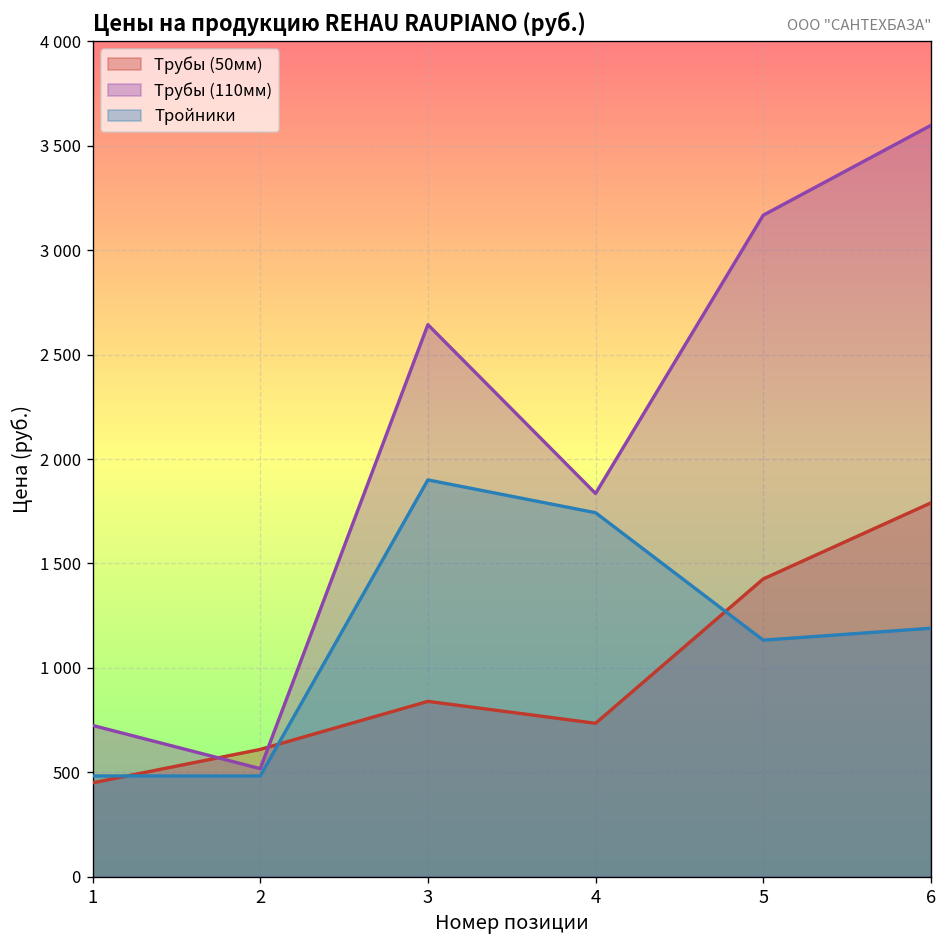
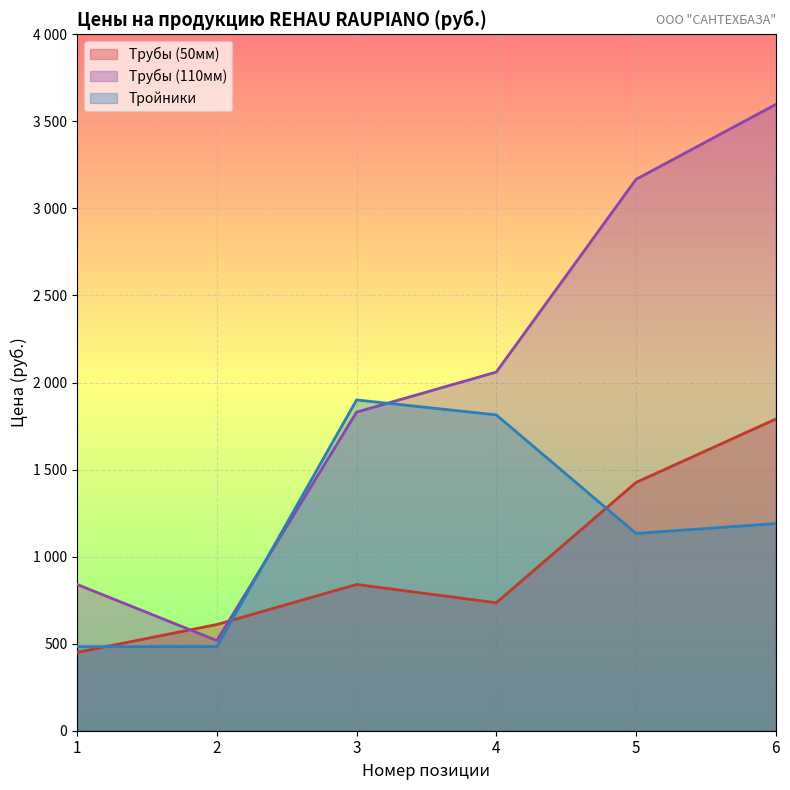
  {
    "Трубы (50мм)": {
      "1": 450,
      "2": 610,
      "3": 840,
      "4": 740,
      "5": 1430,
      "6": 1790
    },
    "Трубы (110мм)": {
-     "1": 730,
+     "1": 840,
      "2": 520,
-     "3": 2640,
-     "4": 1840,
+     "3": 1830,
+     "4": 2060,
      "5": 3170,
      "6": 3600
    },
    "Тройники": {
      "1": 480,
      "2": 480,
      "3": 1900,
-     "4": 1740,
+     "4": 1810,
      "5": 1130,
      "6": 1190
    }
  }
